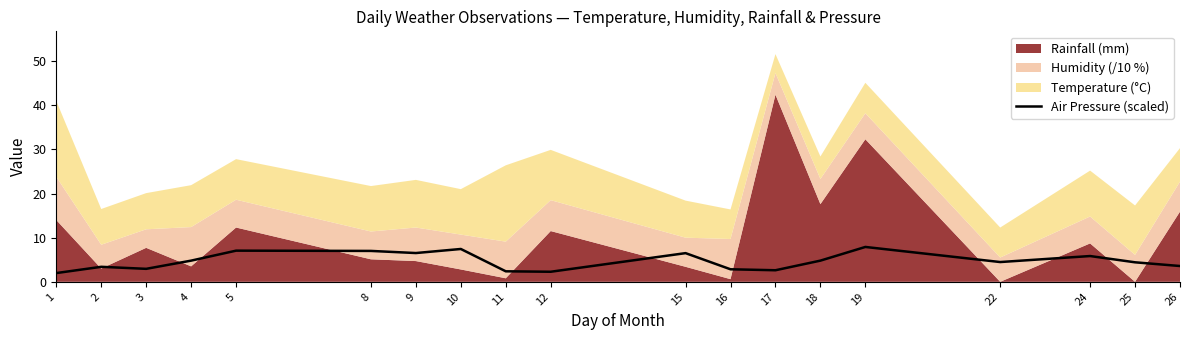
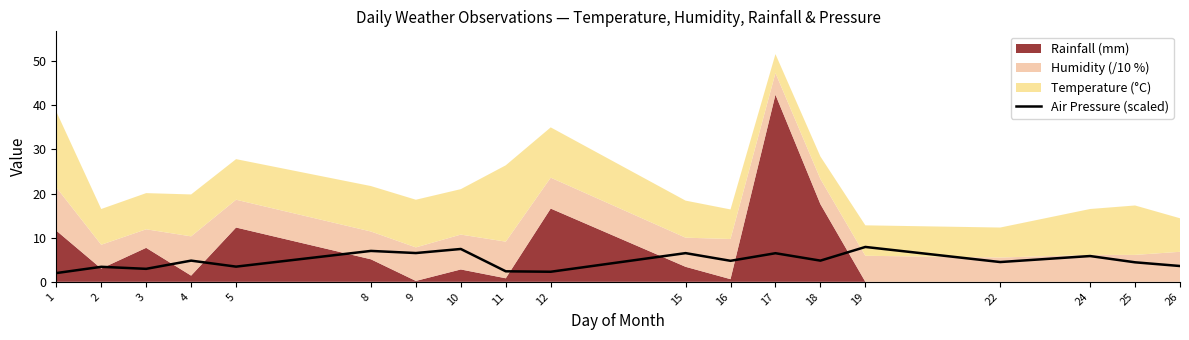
  {
    "Rainfall (mm)": {
-     "1": 14,
+     "1": 12,
      "3": 8,
-     "4": 4,
+     "4": 1,
      "5": 12,
      "8": 5,
-     "9": 5,
+     "9": 0,
      "10": 3,
      "11": 1,
-     "12": 12,
+     "12": 17,
      "15": 3,
      "16": 1,
      "17": 42,
      "18": 18,
-     "19": 32,
+     "19": 0,
      "22": 0,
-     "24": 9,
+     "24": 0,
      "25": 0,
-     "26": 16
+     "26": 0
    },
    "Air Pressure (scaled)": {
      "1": 2,
      "3": 3,
      "4": 5,
-     "5": 7,
+     "5": 3,
      "8": 7,
      "9": 7,
      "10": 7,
      "11": 2,
      "12": 2,
      "15": 7,
-     "16": 3,
-     "17": 3,
+     "16": 5,
+     "17": 6,
      "18": 5,
      "19": 8,
      "22": 4,
      "25": 4,
      "26": 4
    }
  }
